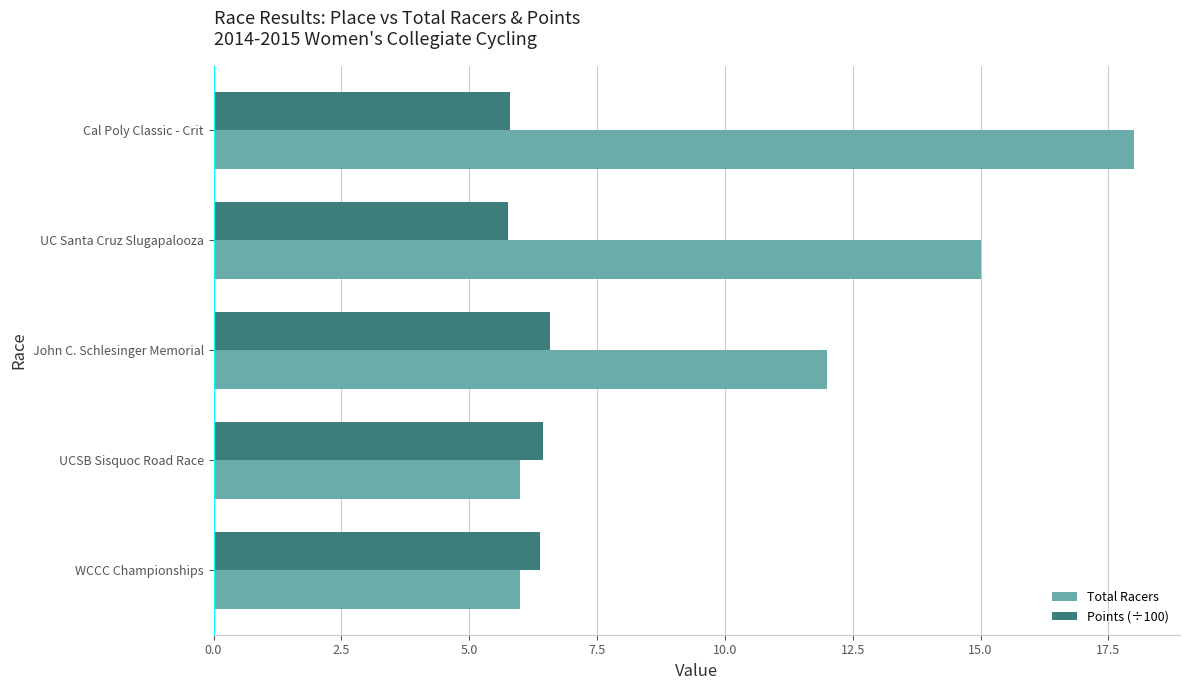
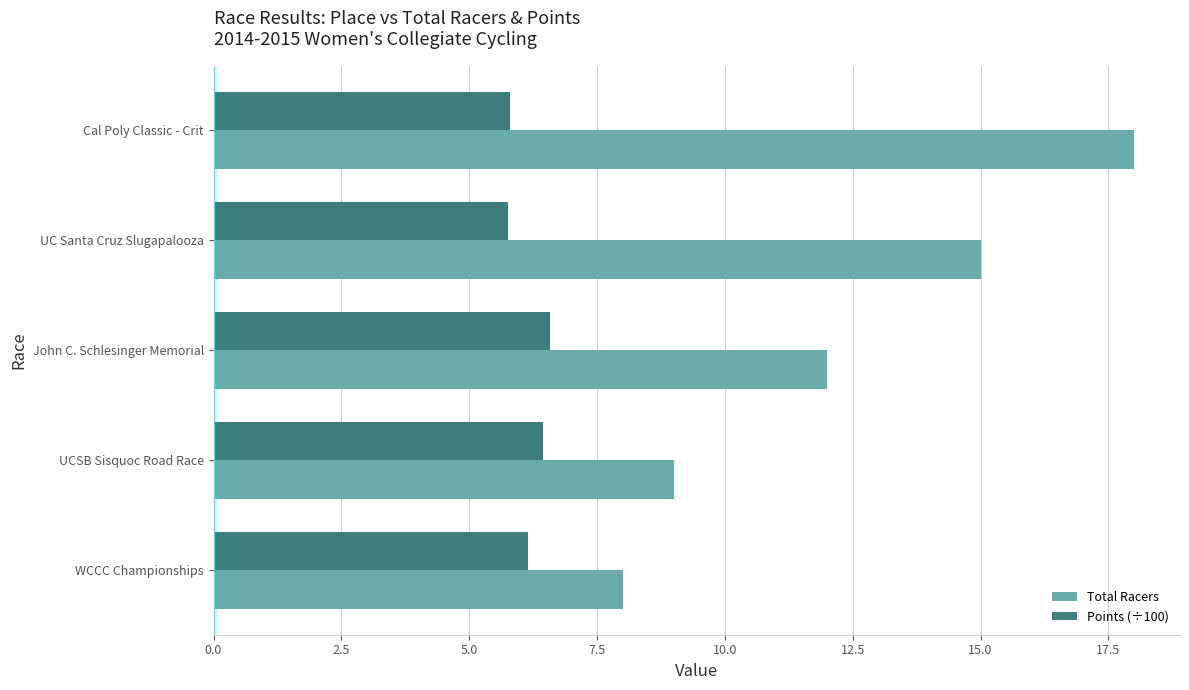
  {
    "Total Racers": {
      "Cal Poly Classic - Crit": 18,
      "UC Santa Cruz Slugapalooza": 15,
      "John C. Schlesinger Memorial": 12,
-     "UCSB Sisquoc Road Race": 6,
-     "WCCC Championships": 6
+     "UCSB Sisquoc Road Race": 9,
+     "WCCC Championships": 8
    },
    "Points (÷100)": {
      "Cal Poly Classic - Crit": 5.8,
      "UC Santa Cruz Slugapalooza": 5.8,
      "John C. Schlesinger Memorial": 6.6,
      "UCSB Sisquoc Road Race": 6.4,
-     "WCCC Championships": 6.4
+     "WCCC Championships": 6.2
    }
  }
